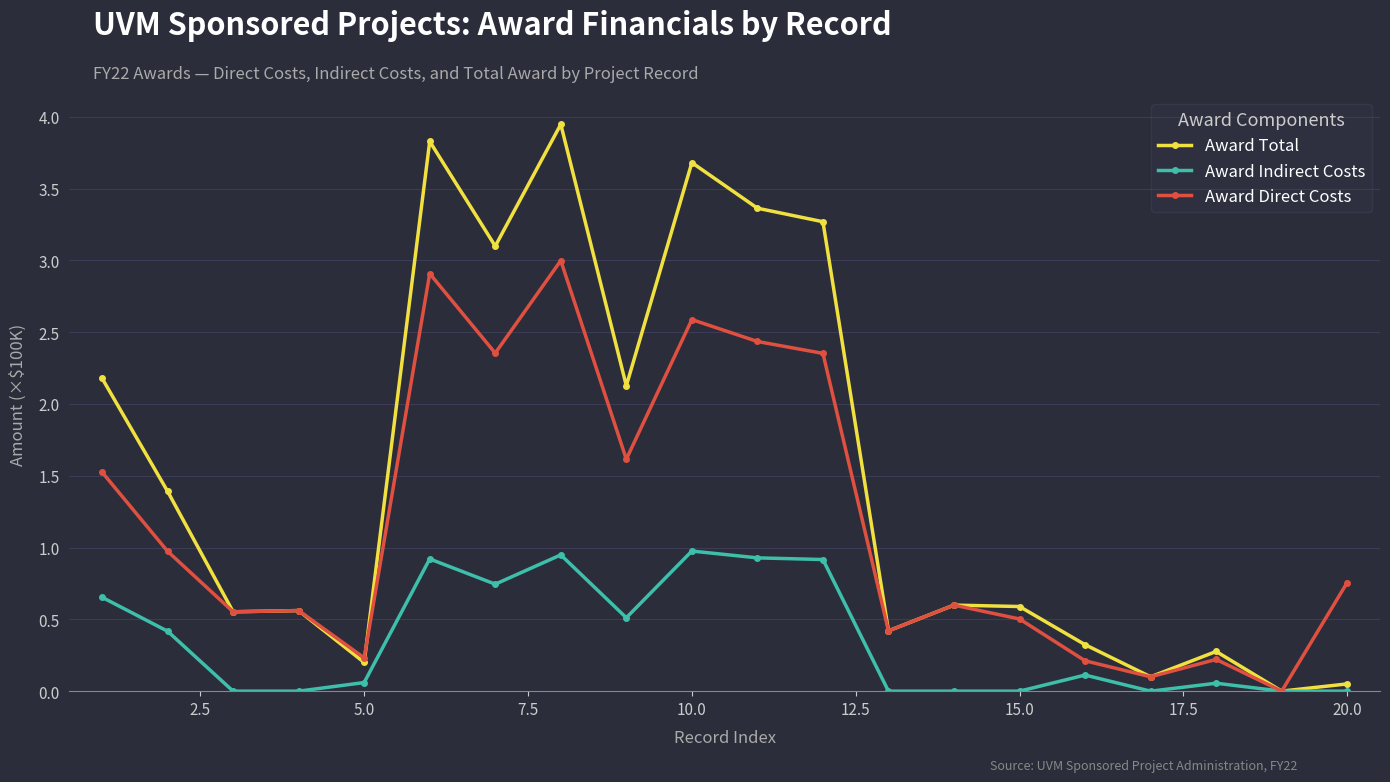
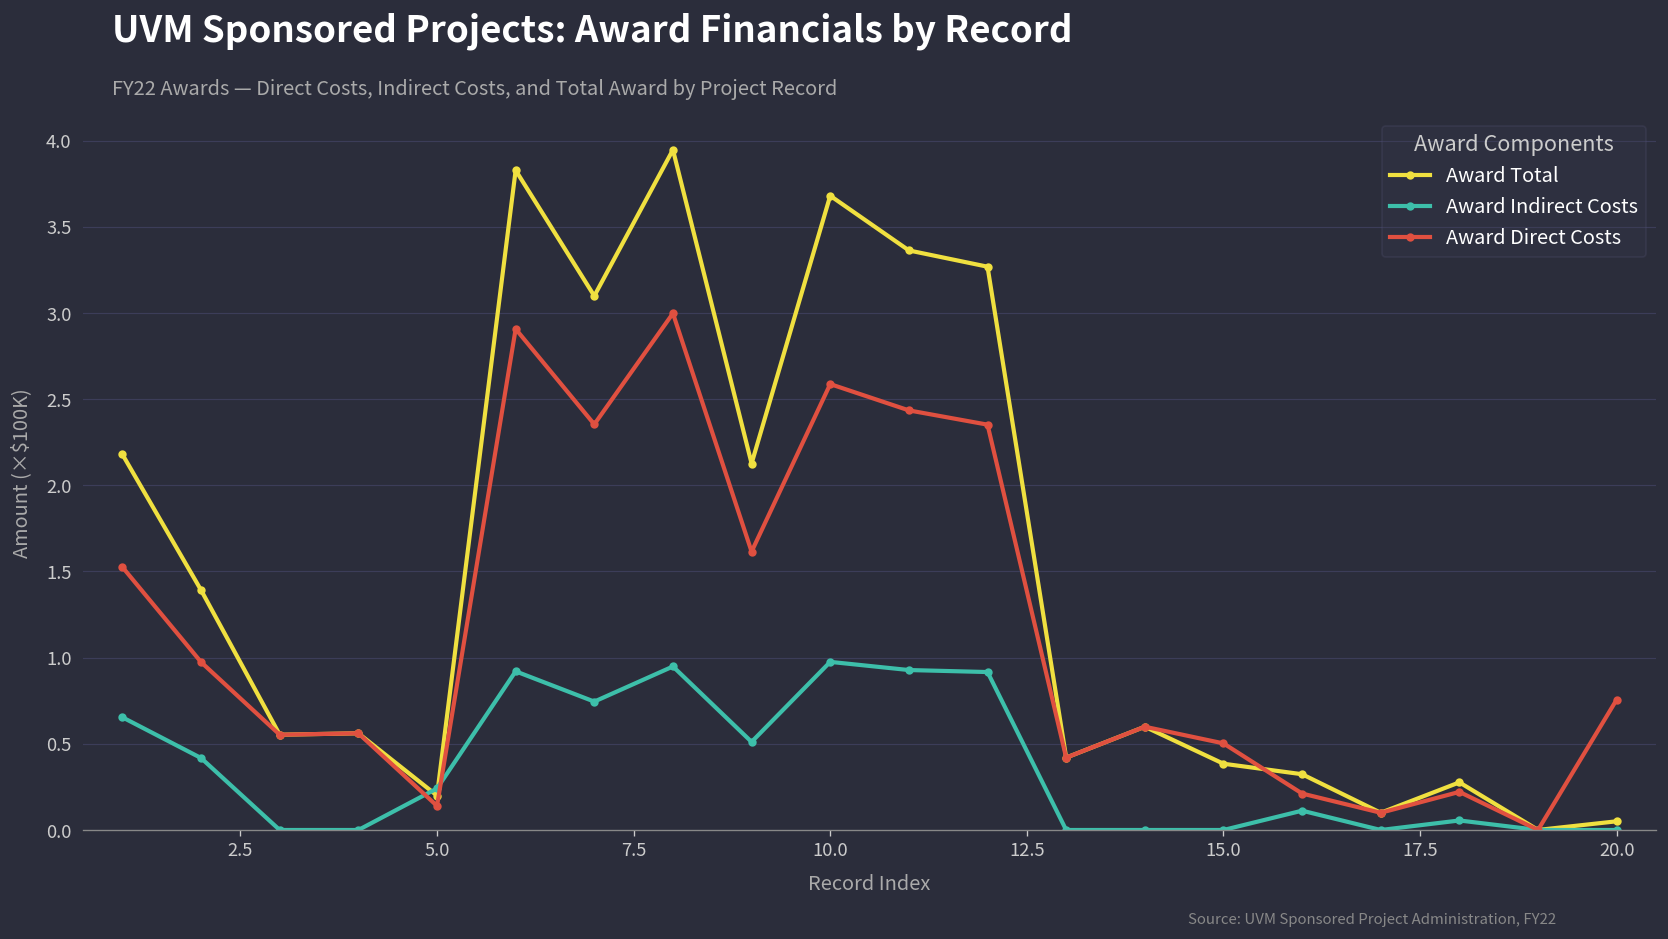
  {
    "Award Total": {
      "5.0": 0.20,
      "10.0": 3.68,
-     "15.0": 0.59,
+     "15.0": 0.38,
      "20.0": 0.05
    },
    "Award Indirect Costs": {
-     "5.0": 0.06,
+     "5.0": 0.24,
      "10.0": 0.98,
      "15.0": 0.00,
      "20.0": 0.00
    },
    "Award Direct Costs": {
-     "5.0": 0.23,
+     "5.0": 0.14,
      "10.0": 2.59,
      "15.0": 0.50,
      "20.0": 0.76
    }
  }
